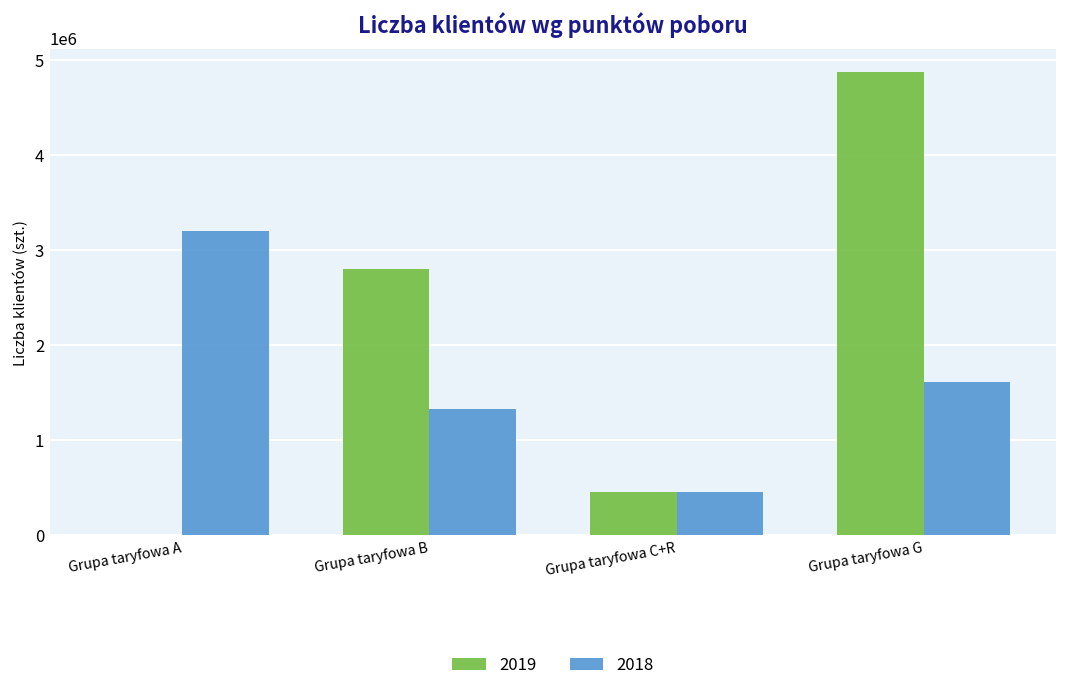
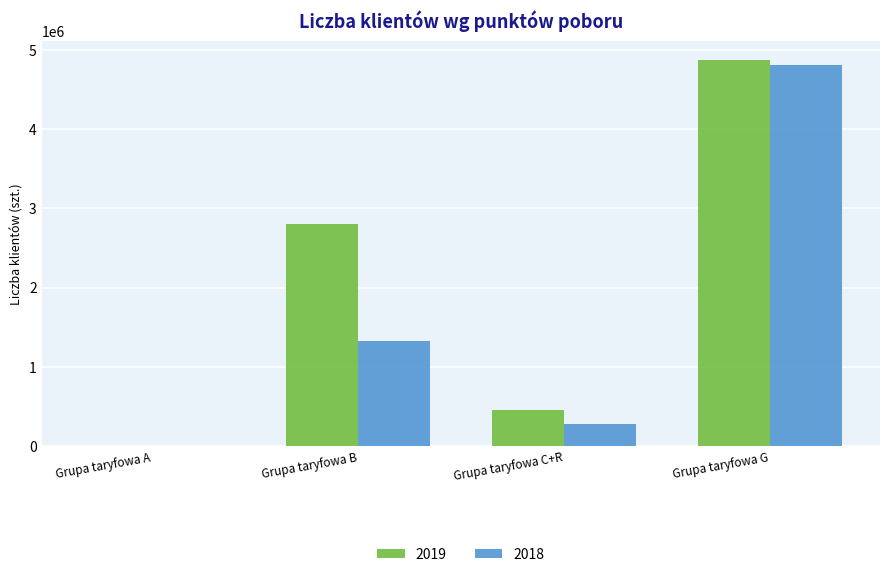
  {
    "2019": {
      "Grupa taryfowa B": 2800000,
      "Grupa taryfowa C+R": 500000,
      "Grupa taryfowa G": 4900000
    },
    "2018": {
-     "Grupa taryfowa A": 3200000,
+     "Grupa taryfowa A": 0,
      "Grupa taryfowa B": 1300000,
-     "Grupa taryfowa C+R": 400000,
-     "Grupa taryfowa G": 1600000
+     "Grupa taryfowa C+R": 300000,
+     "Grupa taryfowa G": 4800000
    }
  }
